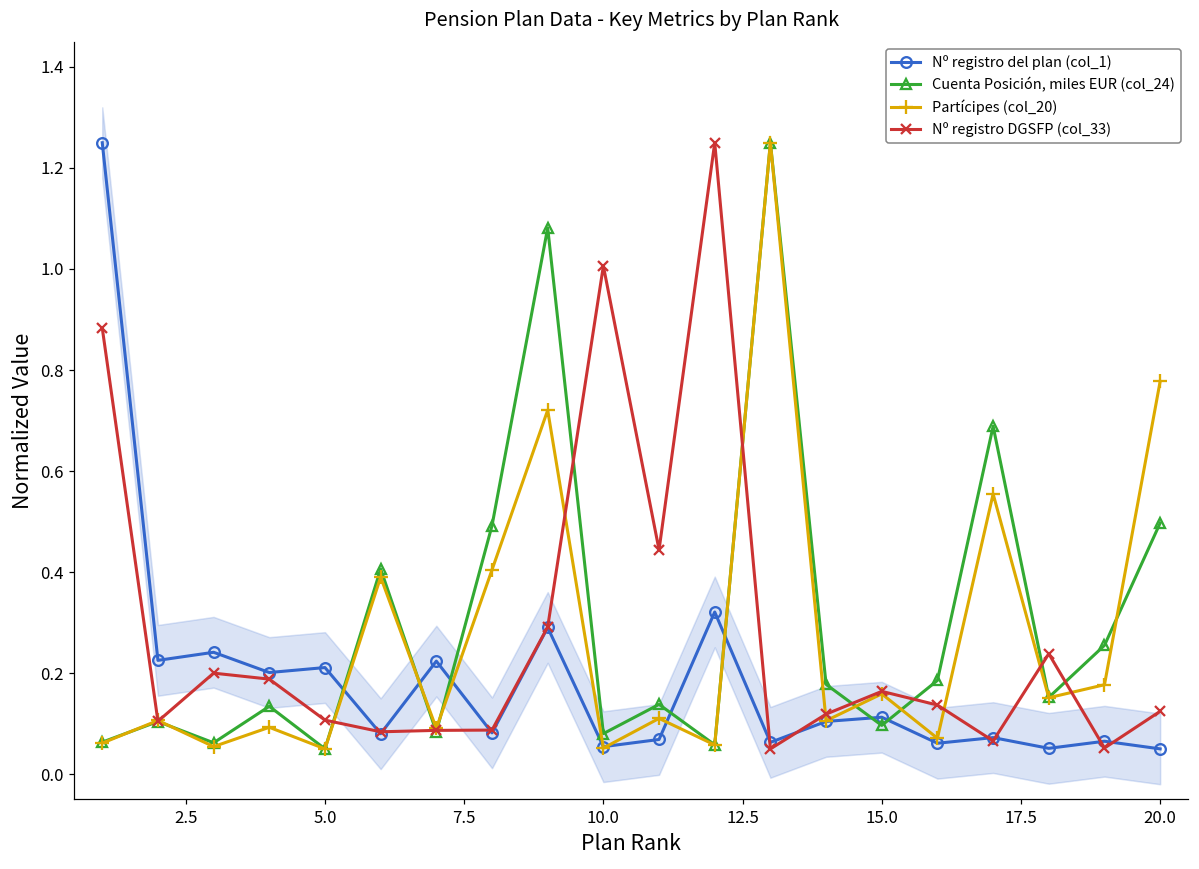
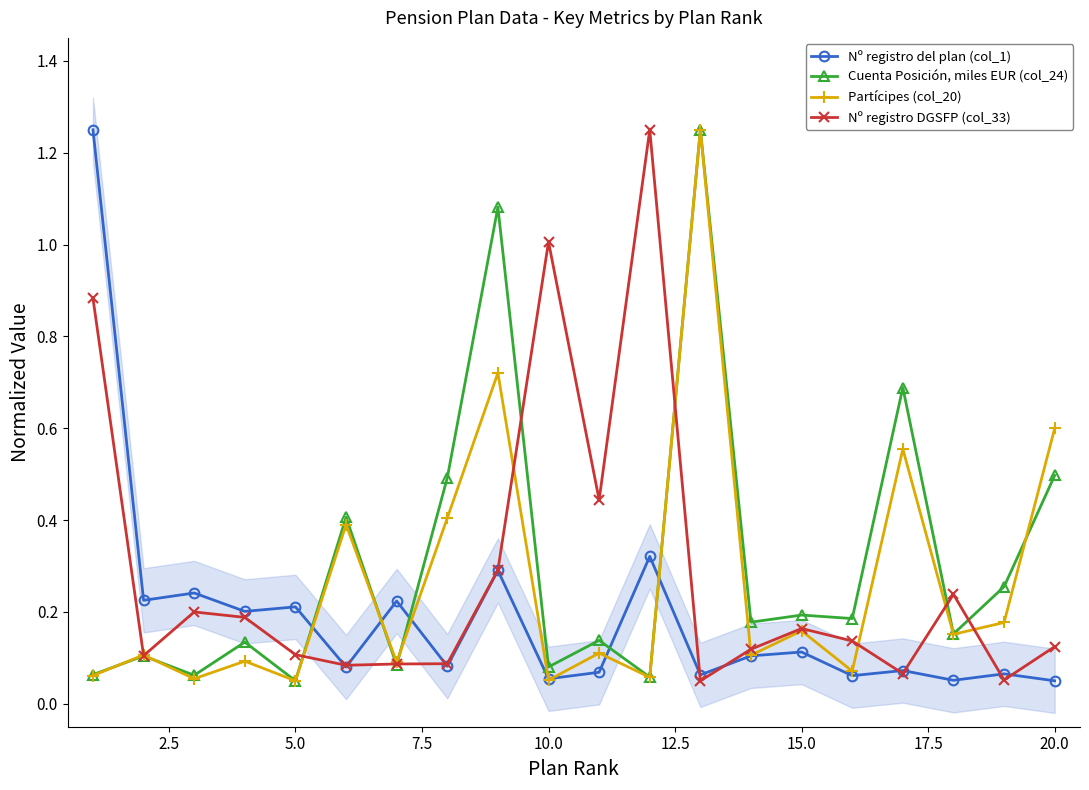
  {
    "Cuenta Posición, miles EUR (col_24)": {
      "10.0": 0.08,
-     "15.0": 0.10,
+     "15.0": 0.19,
      "20.0": 0.50
    },
    "Partícipes (col_20)": {
-     "20.0": 0.78
+     "20.0": 0.60
    },
    "Nº registro DGSFP (col_33)": {
      "5.0": 0.11,
      "10.0": 1.01
    }
  }
